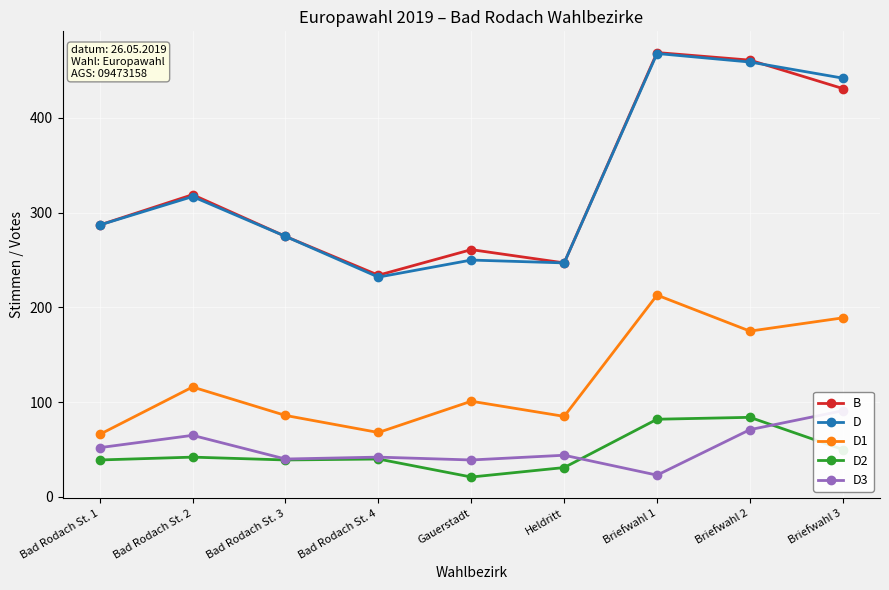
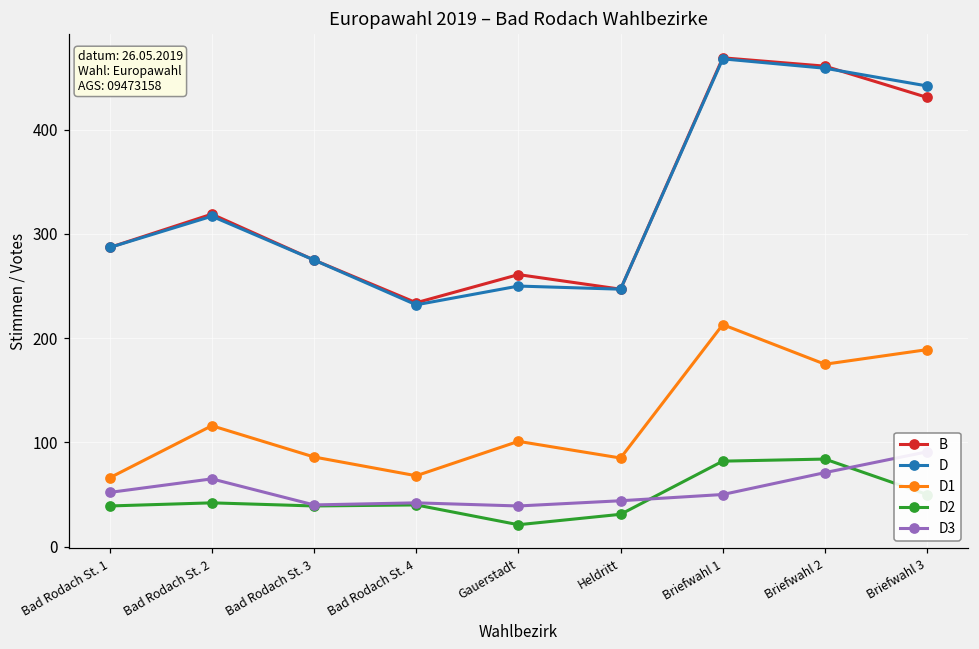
  {
    "B": {
      "Gauerstadt": 260,
      "Briefwahl 3": 430
    },
    "D": {
      "Gauerstadt": 250,
      "Briefwahl 3": 440
    },
    "D1": {
      "Bad Rodach St. 1": 70,
      "Bad Rodach St. 2": 120,
      "Bad Rodach St. 3": 90,
      "Bad Rodach St. 4": 70,
      "Gauerstadt": 100,
      "Heldritt": 90,
      "Briefwahl 1": 210,
      "Briefwahl 2": 180,
      "Briefwahl 3": 190
    },
    "D2": {
      "Bad Rodach St. 1": 40,
      "Bad Rodach St. 2": 40,
      "Gauerstadt": 20,
      "Heldritt": 30,
      "Briefwahl 1": 80,
      "Briefwahl 2": 80
    },
    "D3": {
      "Bad Rodach St. 1": 50,
      "Bad Rodach St. 2": 70,
      "Gauerstadt": 40,
      "Heldritt": 40,
-     "Briefwahl 1": 20,
+     "Briefwahl 1": 50,
      "Briefwahl 2": 70
    }
  }
